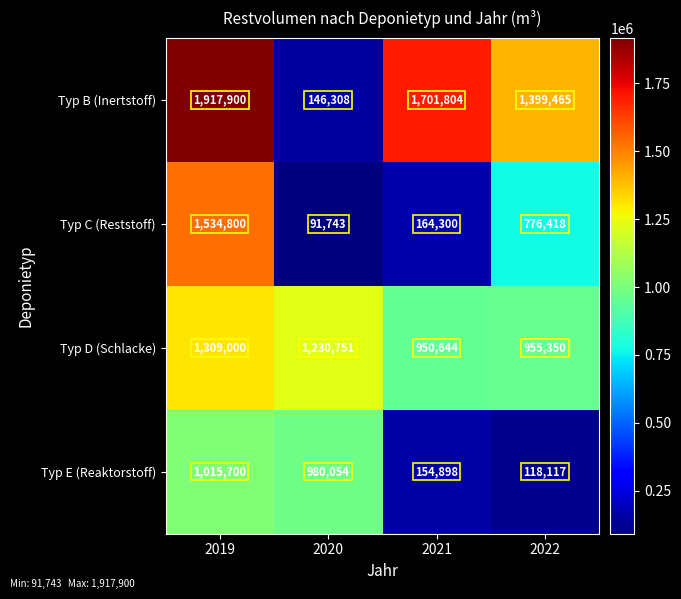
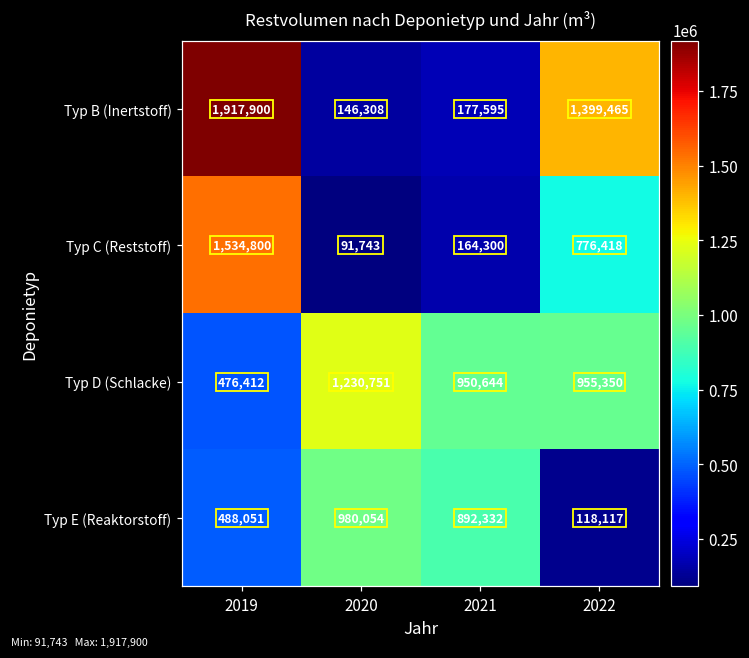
  {
    "Typ B (Inertstoff)": {
-     "2021": "1,701,804"
+     "2021": "177,595"
    },
    "Typ D (Schlacke)": {
-     "2019": "1,309,000"
+     "2019": "476,412"
    },
    "Typ E (Reaktorstoff)": {
-     "2019": "1,015,700",
-     "2021": "154,898"
+     "2019": "488,051",
+     "2021": "892,332"
    }
  }
